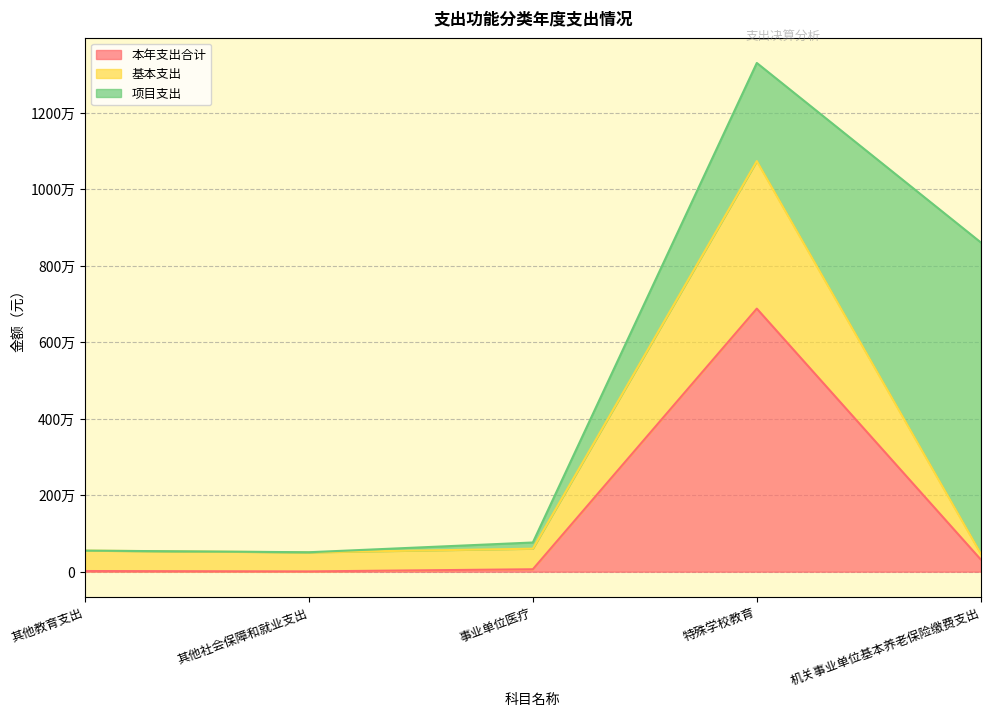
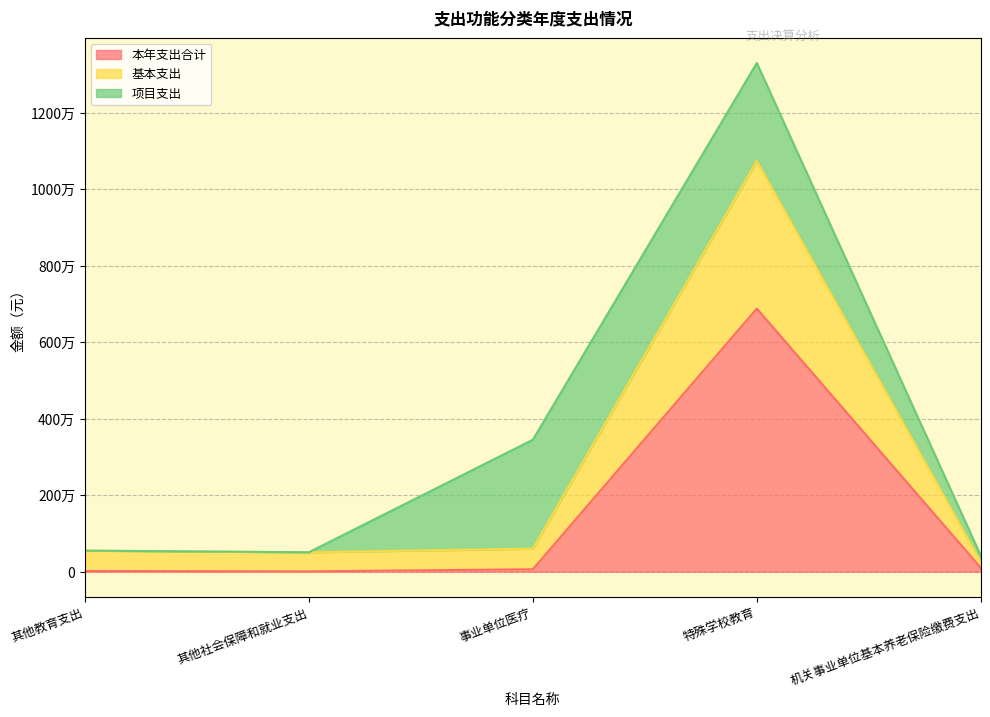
  {
    "本年支出合计": {
      "其他教育支出": "0万",
      "其他社会保障和就业支出": "0万",
      "事业单位医疗": "10万",
      "特殊学校教育": "690万",
-     "机关事业单位基本养老保险缴费支出": "30万"
+     "机关事业单位基本养老保险缴费支出": "10万"
    },
    "基本支出": {
      "事业单位医疗": "50万",
      "特殊学校教育": "390万",
      "机关事业单位基本养老保险缴费支出": "20万"
    },
    "项目支出": {
-     "事业单位医疗": "20万",
+     "事业单位医疗": "280万",
      "特殊学校教育": "260万",
-     "机关事业单位基本养老保险缴费支出": "810万"
+     "机关事业单位基本养老保险缴费支出": "20万"
    }
  }
